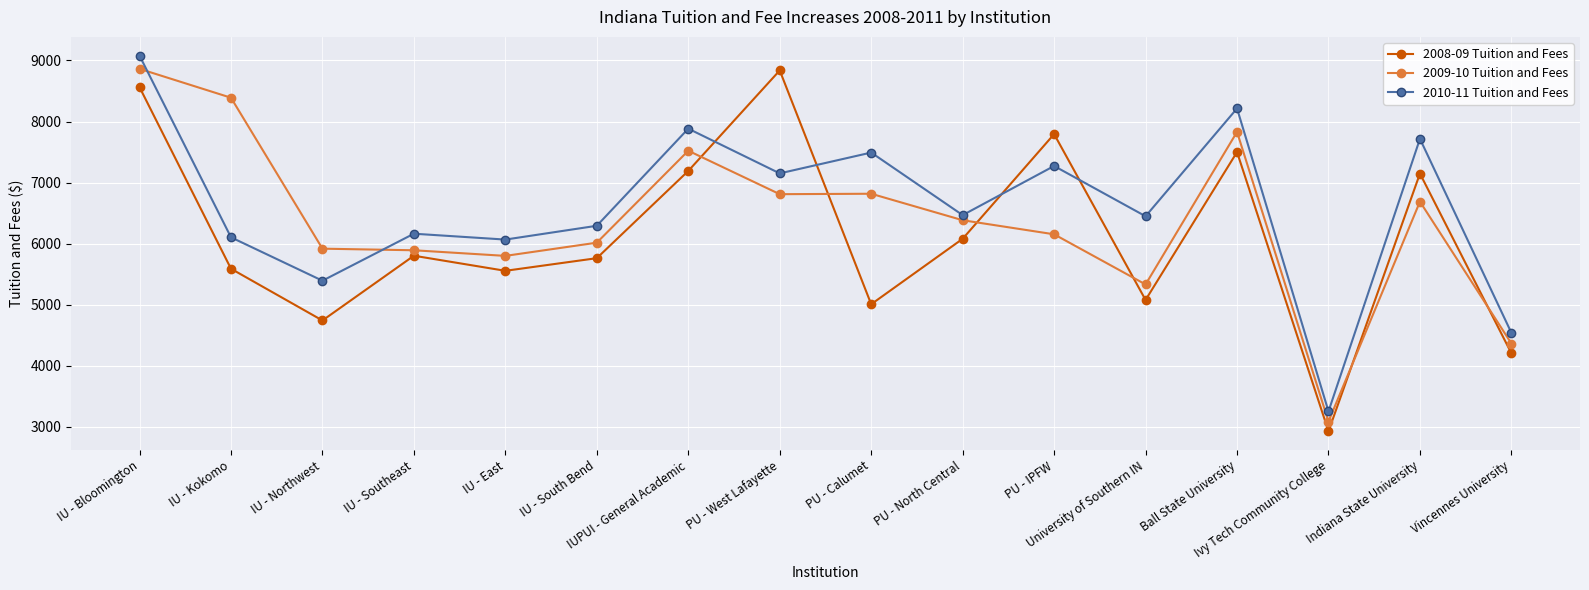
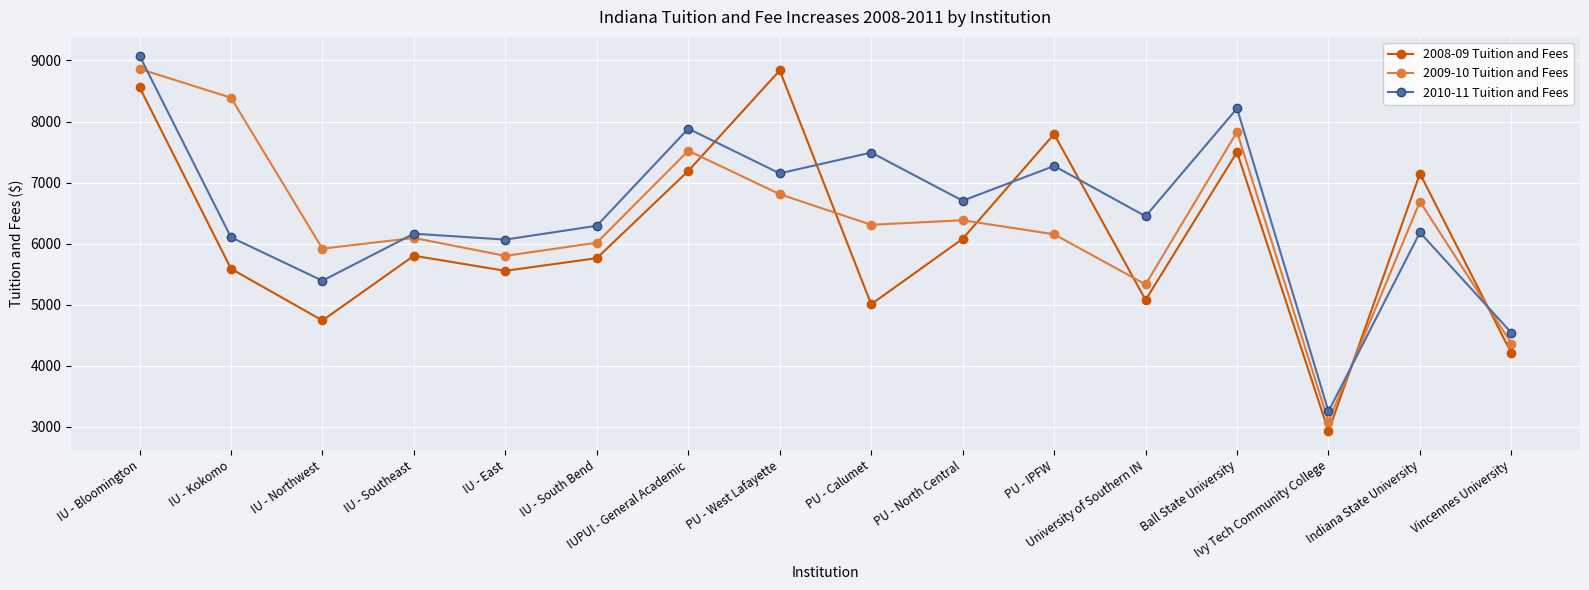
  {
    "2008-09 Tuition and Fees": {
      "IU - Bloomington": 8600,
      "IU - Kokomo": 5600,
      "IU - Northwest": 4700,
      "IU - Southeast": 5800,
      "IU - East": 5600,
      "IU - South Bend": 5800,
      "IUPUI - General Academic": 7200,
      "PU - West Lafayette": 8800,
      "PU - Calumet": 5000,
      "PU - North Central": 6100,
      "PU - IPFW": 7800,
      "University of Southern IN": 5100,
      "Ball State University": 7500,
      "Ivy Tech Community College": 2900,
      "Indiana State University": 7100,
      "Vincennes University": 4200
    },
    "2009-10 Tuition and Fees": {
      "IU - Bloomington": 8900,
      "IU - Kokomo": 8400,
      "IU - Northwest": 5900,
-     "IU - Southeast": 5900,
+     "IU - Southeast": 6100,
      "IU - East": 5800,
      "IU - South Bend": 6000,
      "IUPUI - General Academic": 7500,
      "PU - West Lafayette": 6800,
-     "PU - Calumet": 6800,
+     "PU - Calumet": 6300,
      "PU - North Central": 6400,
      "PU - IPFW": 6200,
      "University of Southern IN": 5300,
      "Ball State University": 7800,
      "Ivy Tech Community College": 3100,
      "Indiana State University": 6700,
      "Vincennes University": 4400
    },
    "2010-11 Tuition and Fees": {
      "IU - Bloomington": 9100,
      "IU - Kokomo": 6100,
      "IU - Northwest": 5400,
      "IU - Southeast": 6200,
      "IU - East": 6100,
      "IU - South Bend": 6300,
      "IUPUI - General Academic": 7900,
      "PU - West Lafayette": 7200,
      "PU - Calumet": 7500,
-     "PU - North Central": 6500,
+     "PU - North Central": 6700,
      "PU - IPFW": 7300,
      "University of Southern IN": 6400,
      "Ball State University": 8200,
      "Ivy Tech Community College": 3300,
-     "Indiana State University": 7700,
+     "Indiana State University": 6200,
      "Vincennes University": 4500
    }
  }
